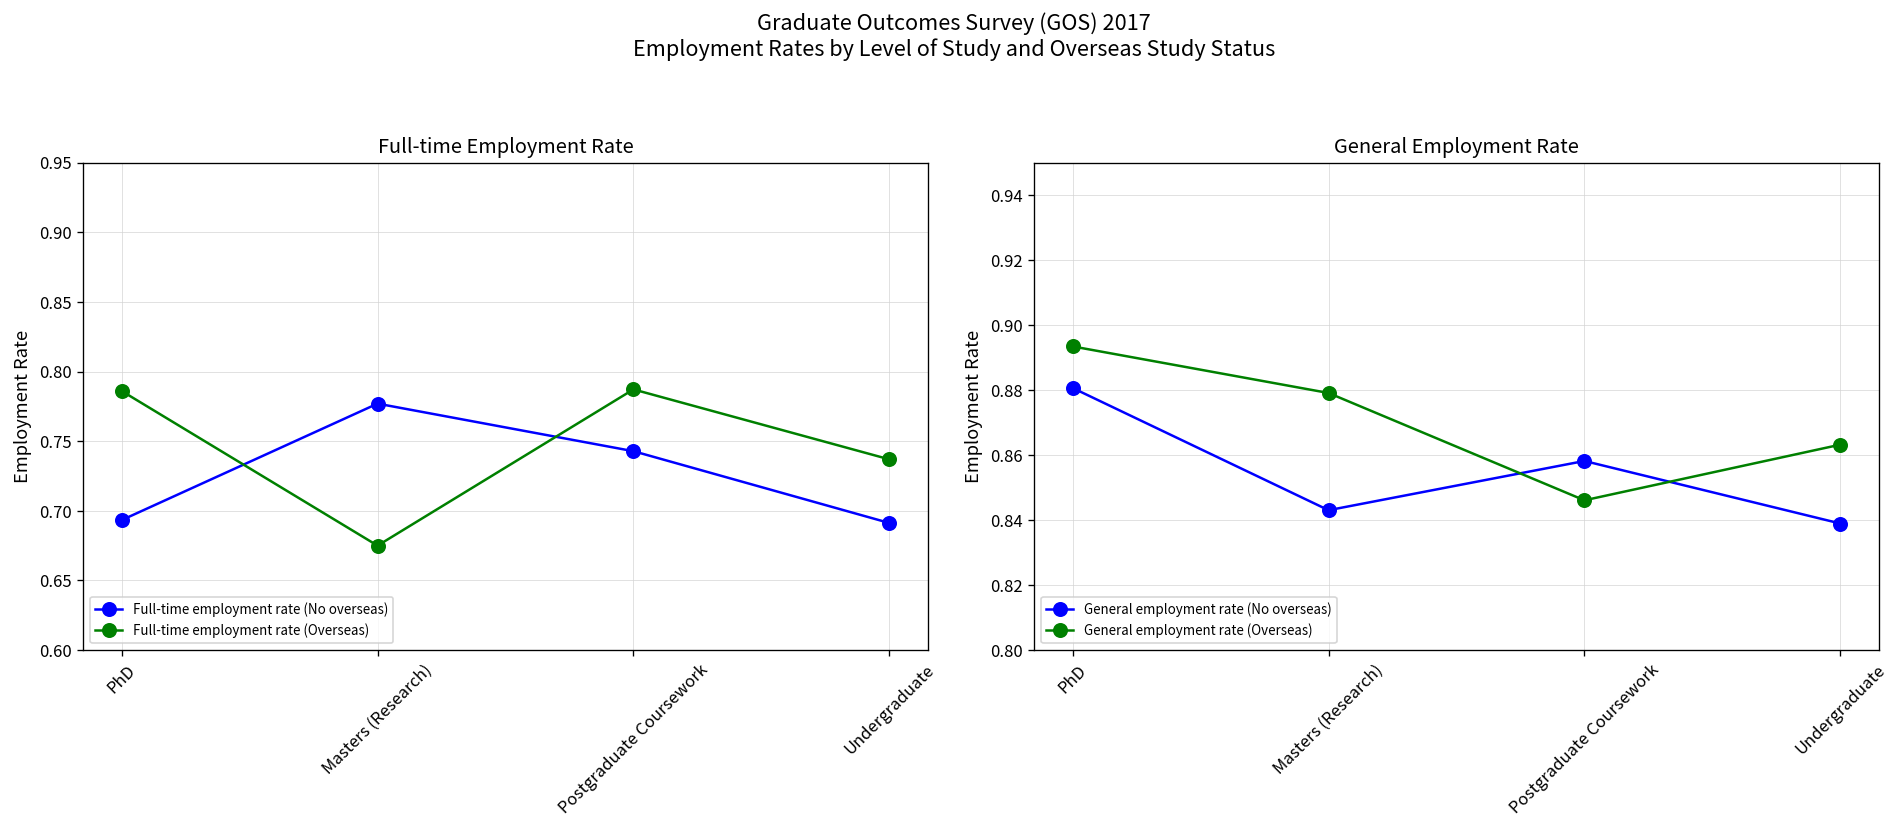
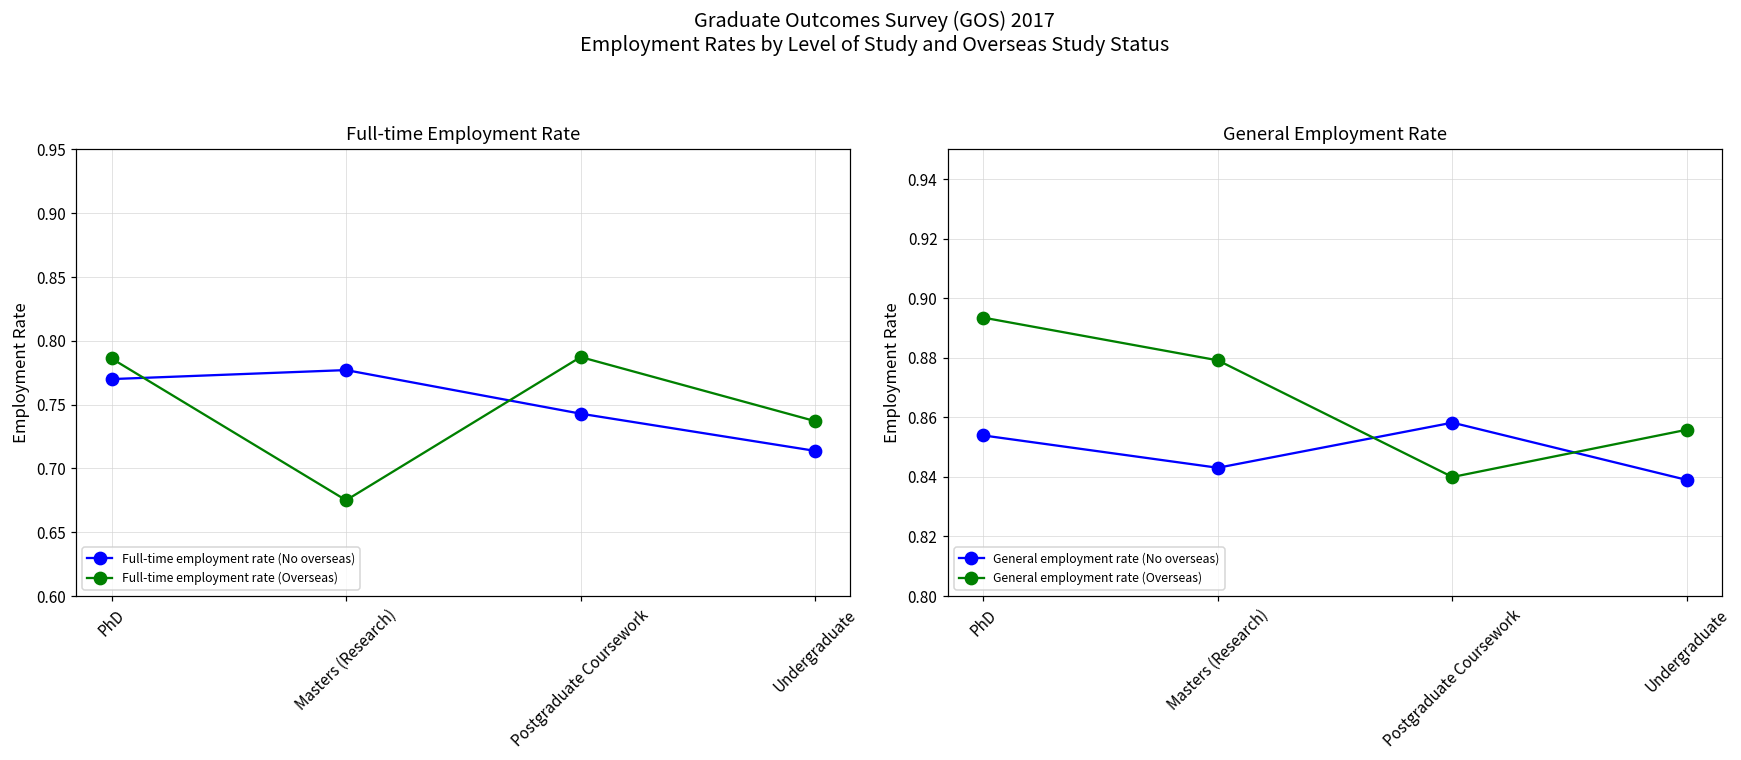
  {
    "Full-time Employment Rate": {
      "Full-time employment rate (No overseas)": {
-       "PhD": 0.693,
+       "PhD": 0.770,
        "Masters (Research)": 0.777,
        "Postgraduate Coursework": 0.743,
-       "Undergraduate": 0.691
+       "Undergraduate": 0.714
      },
      "Full-time employment rate (Overseas)": {
        "PhD": 0.786,
        "Masters (Research)": 0.675,
        "Postgraduate Coursework": 0.787,
        "Undergraduate": 0.737
      }
    },
    "General Employment Rate": {
      "General employment rate (No overseas)": {
-       "PhD": 0.881,
+       "PhD": 0.854,
        "Masters (Research)": 0.843,
        "Postgraduate Coursework": 0.858,
        "Undergraduate": 0.839
      },
      "General employment rate (Overseas)": {
        "PhD": 0.893,
        "Masters (Research)": 0.879,
-       "Postgraduate Coursework": 0.846,
-       "Undergraduate": 0.863
+       "Postgraduate Coursework": 0.840,
+       "Undergraduate": 0.856
      }
    }
  }
